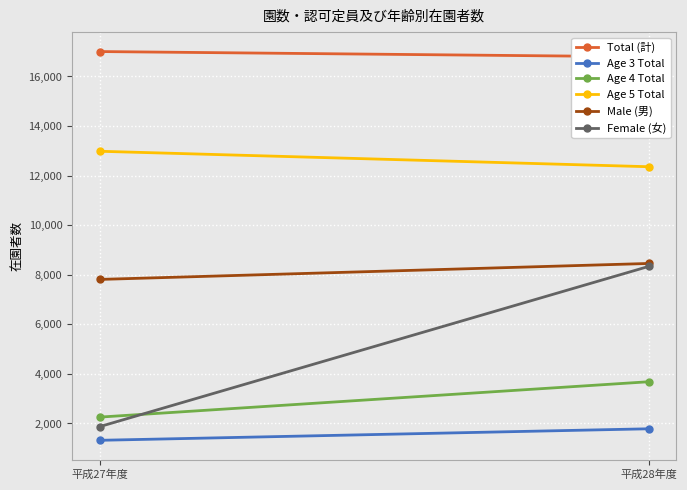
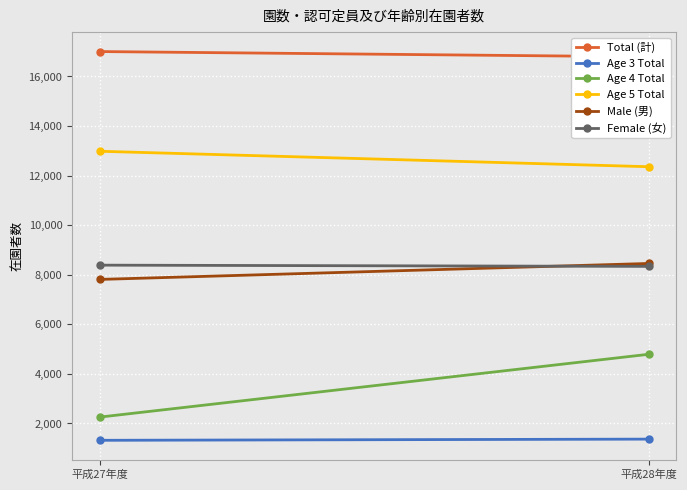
  {
    "Total (計)": {
      "平成27年度": "17,000"
    },
    "Age 3 Total": {
      "平成27年度": "1,300",
-     "平成28年度": "1,800"
+     "平成28年度": "1,400"
    },
    "Age 4 Total": {
      "平成27年度": "2,300",
-     "平成28年度": "3,700"
+     "平成28年度": "4,800"
    },
    "Age 5 Total": {
      "平成27年度": "13,000",
      "平成28年度": "12,400"
    },
    "Male (男)": {
      "平成27年度": "7,800",
      "平成28年度": "8,500"
    },
    "Female (女)": {
-     "平成27年度": "1,900",
+     "平成27年度": "8,400",
      "平成28年度": "8,300"
    }
  }
